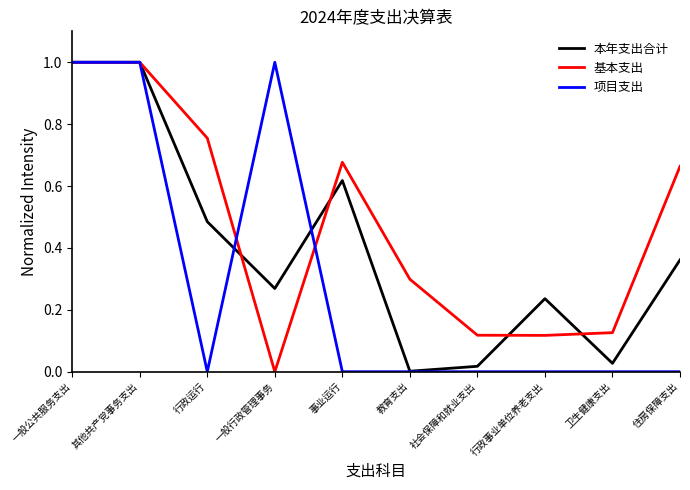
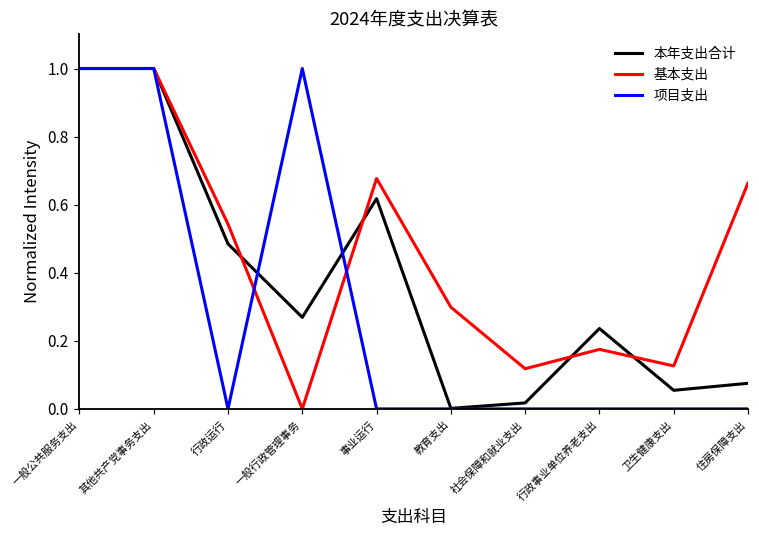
  {
    "本年支出合计": {
      "行政运行": 0.48,
      "一般行政管理事务": 0.27,
      "事业运行": 0.62,
      "社会保障和就业支出": 0.02,
      "行政事业单位养老支出": 0.24,
-     "卫生健康支出": 0.03,
-     "住房保障支出": 0.36
+     "卫生健康支出": 0.05,
+     "住房保障支出": 0.08
    },
    "基本支出": {
-     "行政运行": 0.75,
+     "行政运行": 0.54,
      "一般行政管理事务": 0.00,
      "事业运行": 0.68,
      "教育支出": 0.30,
      "社会保障和就业支出": 0.12,
-     "行政事业单位养老支出": 0.12,
+     "行政事业单位养老支出": 0.17,
      "卫生健康支出": 0.13,
      "住房保障支出": 0.66
    },
    "项目支出": {
      "行政运行": 0.00,
      "一般行政管理事务": 1.00,
      "事业运行": 0.00,
      "社会保障和就业支出": 0.00,
      "行政事业单位养老支出": 0.00,
      "卫生健康支出": 0.00,
      "住房保障支出": 0.00
    }
  }
